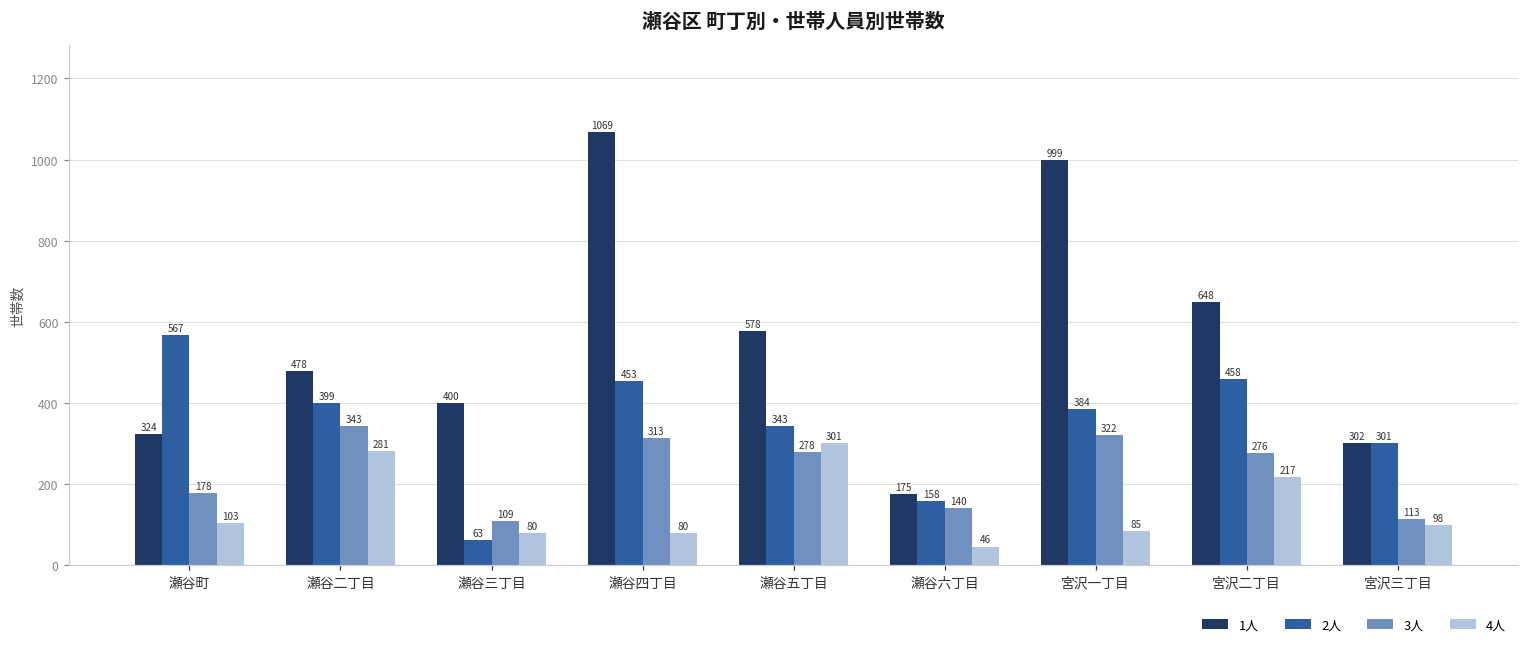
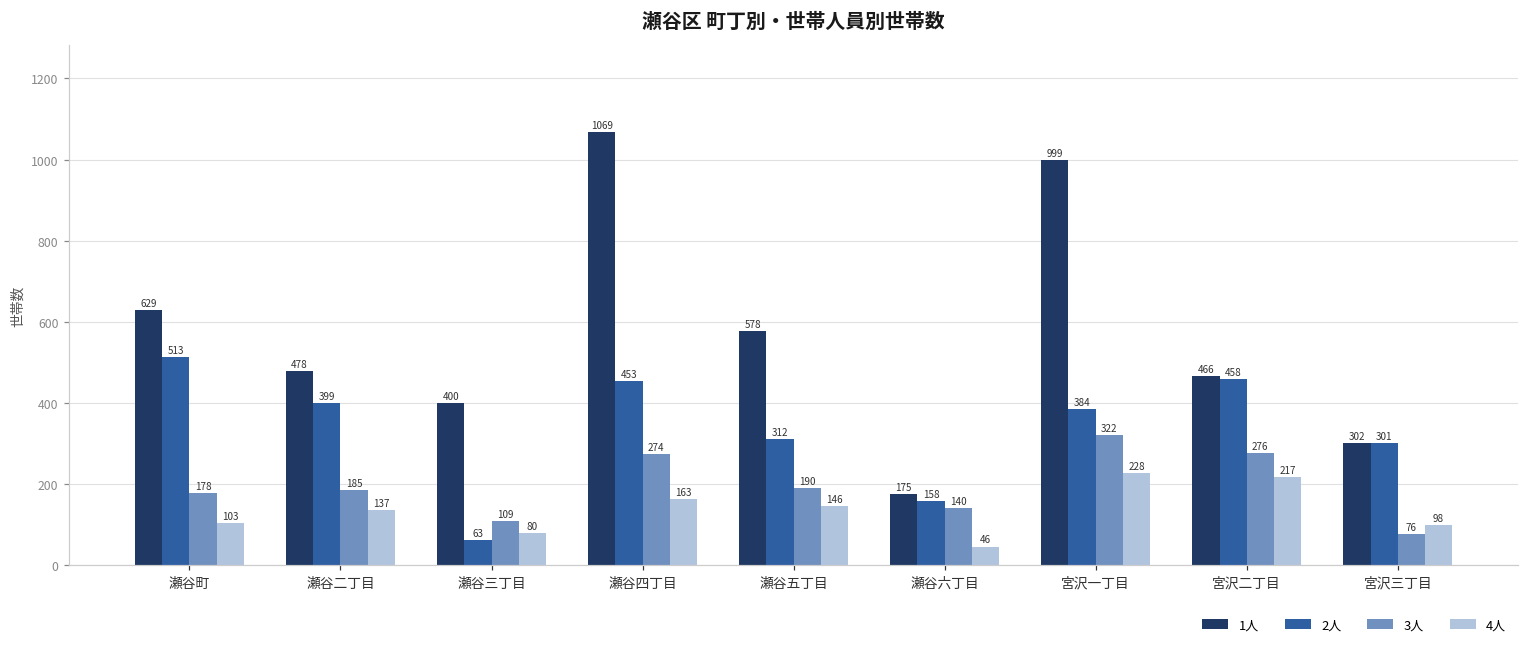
  {
    "1人": {
-     "瀬谷町": 324,
+     "瀬谷町": 629,
      "瀬谷二丁目": 478,
      "瀬谷三丁目": 400,
      "瀬谷四丁目": 1069,
      "瀬谷五丁目": 578,
      "瀬谷六丁目": 175,
      "宮沢一丁目": 999,
-     "宮沢二丁目": 648,
+     "宮沢二丁目": 466,
      "宮沢三丁目": 302
    },
    "2人": {
-     "瀬谷町": 567,
+     "瀬谷町": 513,
      "瀬谷二丁目": 399,
      "瀬谷三丁目": 63,
      "瀬谷四丁目": 453,
-     "瀬谷五丁目": 343,
+     "瀬谷五丁目": 312,
      "瀬谷六丁目": 158,
      "宮沢一丁目": 384,
      "宮沢二丁目": 458,
      "宮沢三丁目": 301
    },
    "3人": {
      "瀬谷町": 178,
-     "瀬谷二丁目": 343,
+     "瀬谷二丁目": 185,
      "瀬谷三丁目": 109,
-     "瀬谷四丁目": 313,
-     "瀬谷五丁目": 278,
+     "瀬谷四丁目": 274,
+     "瀬谷五丁目": 190,
      "瀬谷六丁目": 140,
      "宮沢一丁目": 322,
      "宮沢二丁目": 276,
-     "宮沢三丁目": 113
+     "宮沢三丁目": 76
    },
    "4人": {
      "瀬谷町": 103,
-     "瀬谷二丁目": 281,
+     "瀬谷二丁目": 137,
      "瀬谷三丁目": 80,
-     "瀬谷四丁目": 80,
-     "瀬谷五丁目": 301,
+     "瀬谷四丁目": 163,
+     "瀬谷五丁目": 146,
      "瀬谷六丁目": 46,
-     "宮沢一丁目": 85,
+     "宮沢一丁目": 228,
      "宮沢二丁目": 217,
      "宮沢三丁目": 98
    }
  }
